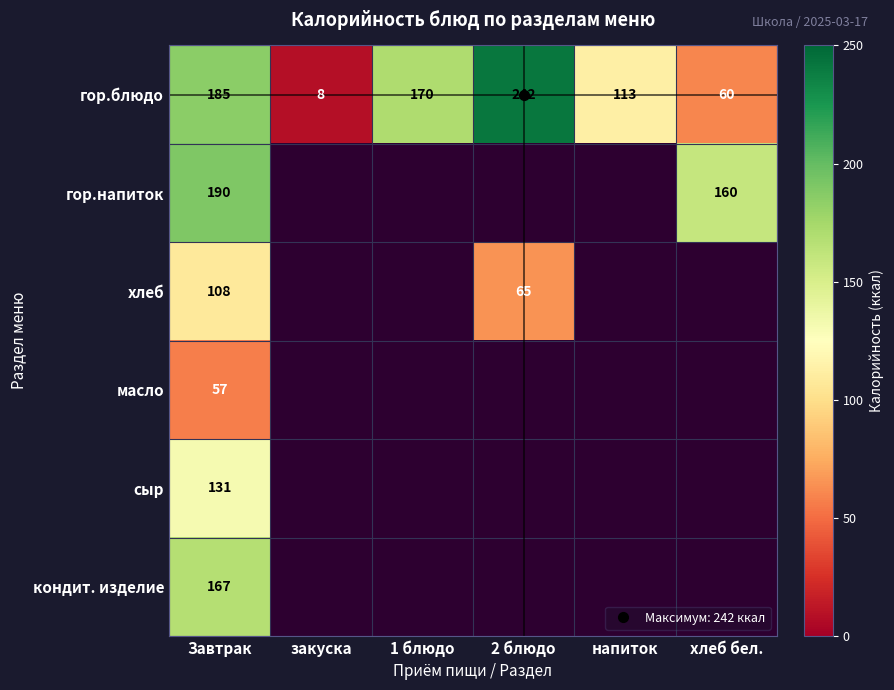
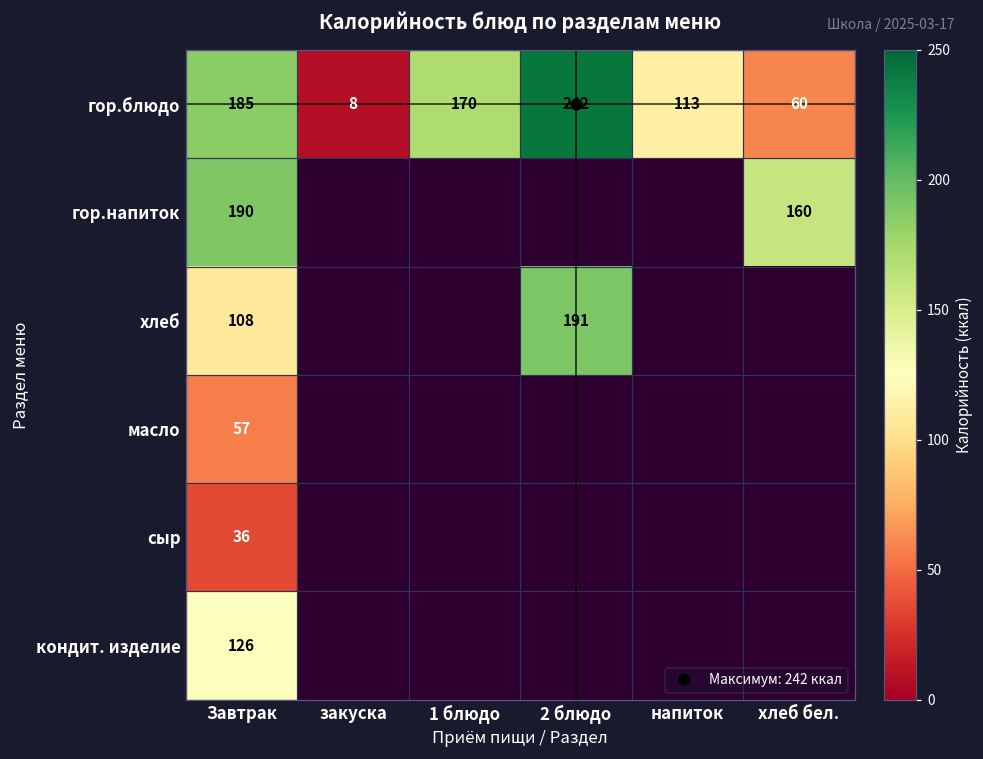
  {
    "гор.блюдо": {
      "Завтрак": 185,
      "закуска": 8,
      "1 блюдо": 170,
      "напиток": 113,
      "хлеб бел.": 60
    },
    "гор.напиток": {
      "Завтрак": 190,
      "хлеб бел.": 160
    },
    "хлеб": {
      "Завтрак": 108,
-     "2 блюдо": 65
+     "2 блюдо": 191
    },
    "масло": {
      "Завтрак": 57
    },
    "сыр": {
-     "Завтрак": 131
+     "Завтрак": 36
    },
    "кондит. изделие": {
-     "Завтрак": 167
+     "Завтрак": 126
    }
  }
